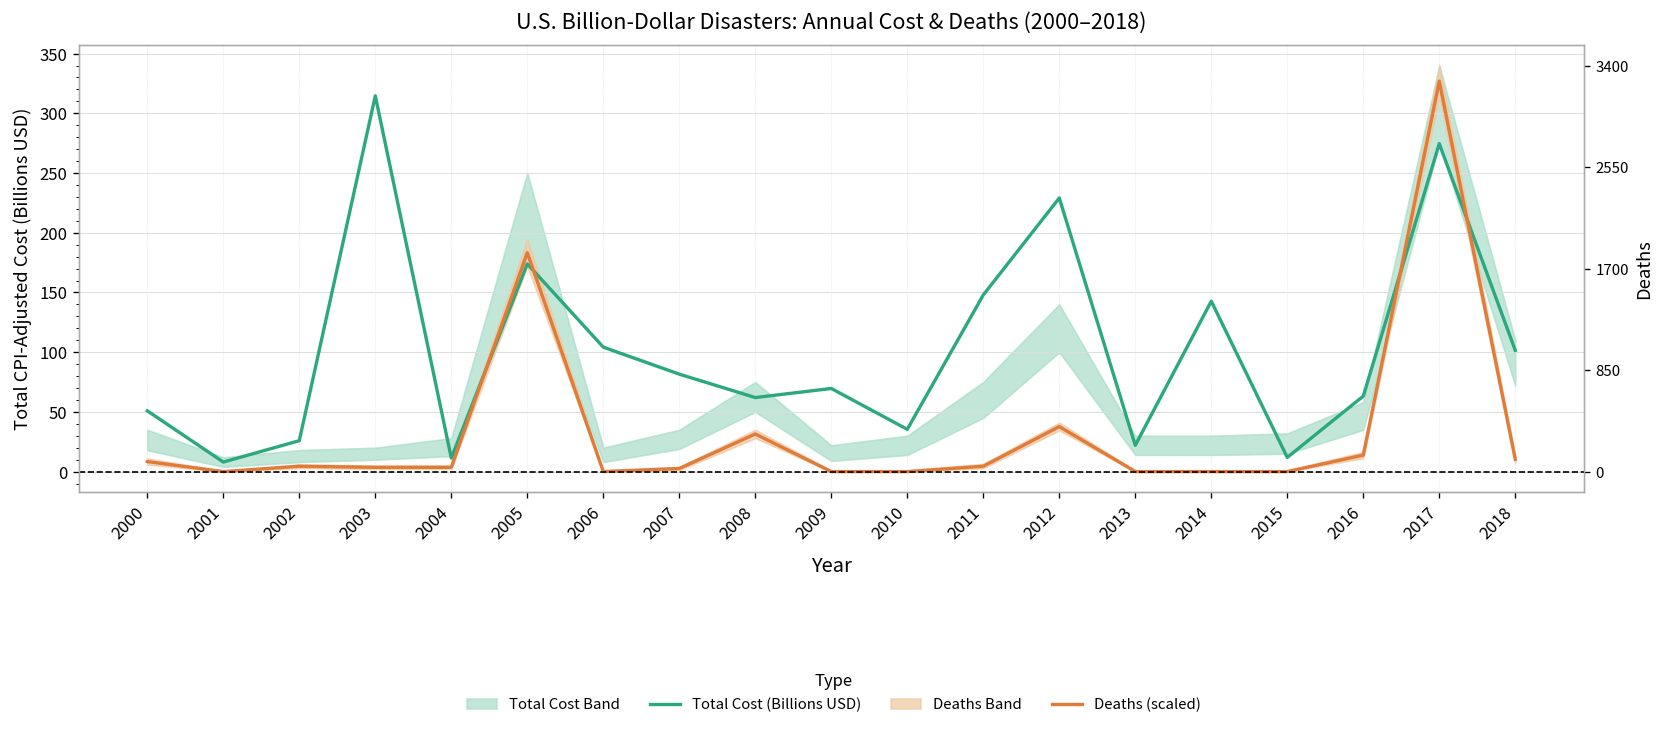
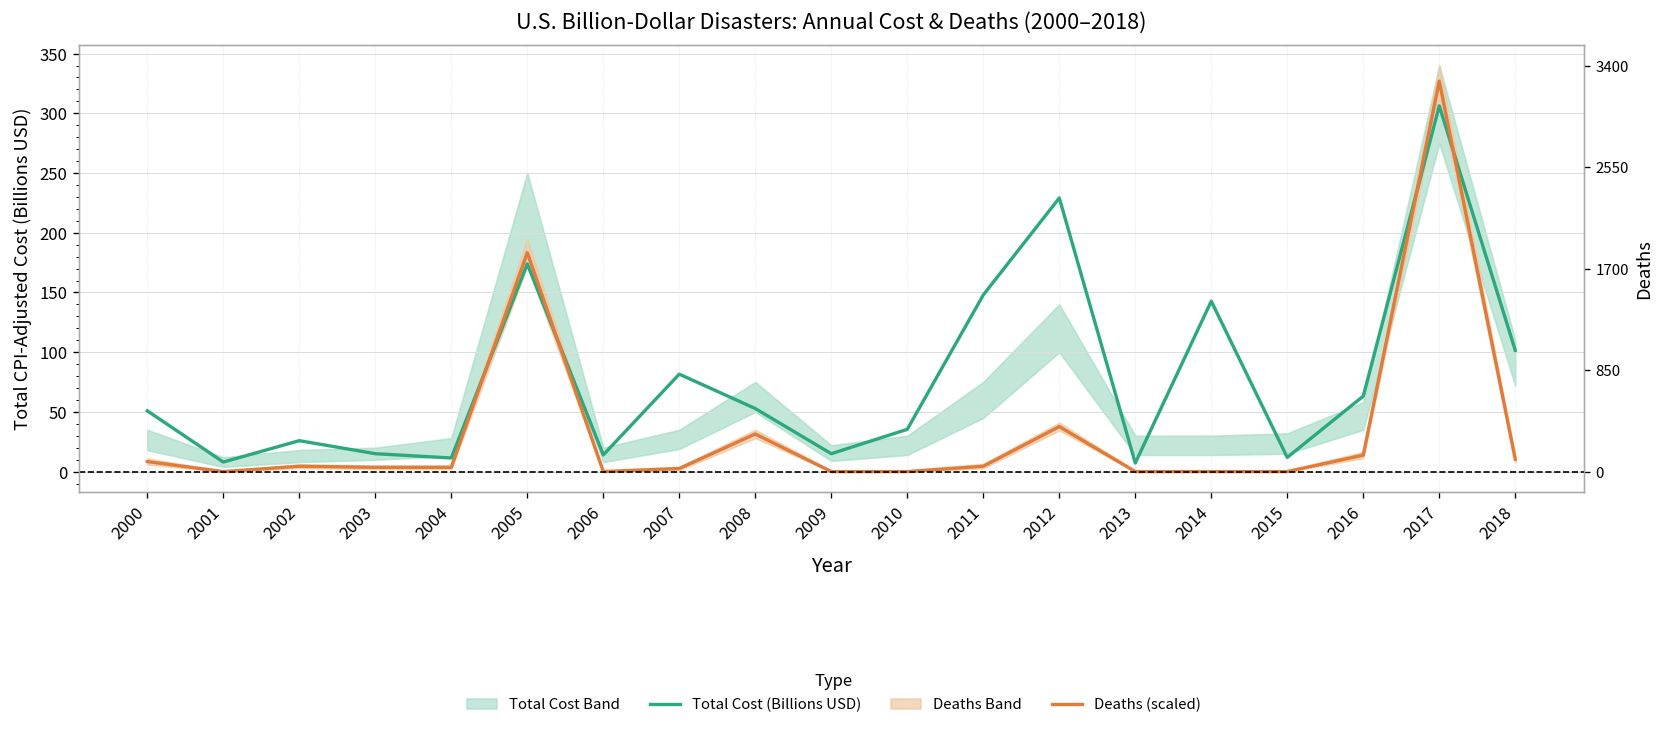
  {
    "Total Cost (Billions USD)": {
      "2000": 50,
      "2001": 10,
      "2002": 30,
-     "2003": 310,
+     "2003": 20,
      "2004": 10,
      "2005": 170,
-     "2006": 100,
+     "2006": 10,
      "2007": 80,
-     "2008": 60,
-     "2009": 70,
+     "2008": 50,
+     "2009": 20,
      "2010": 40,
      "2011": 150,
      "2012": 230,
-     "2013": 20,
+     "2013": 10,
      "2014": 140,
      "2015": 10,
      "2016": 60,
-     "2017": 270,
+     "2017": 310,
      "2018": 100
    },
    "Deaths (scaled)": {
      "2000": 10,
      "2005": 180,
      "2008": 30,
      "2012": 40,
      "2016": 10,
      "2017": 330,
      "2018": 10
    }
  }
